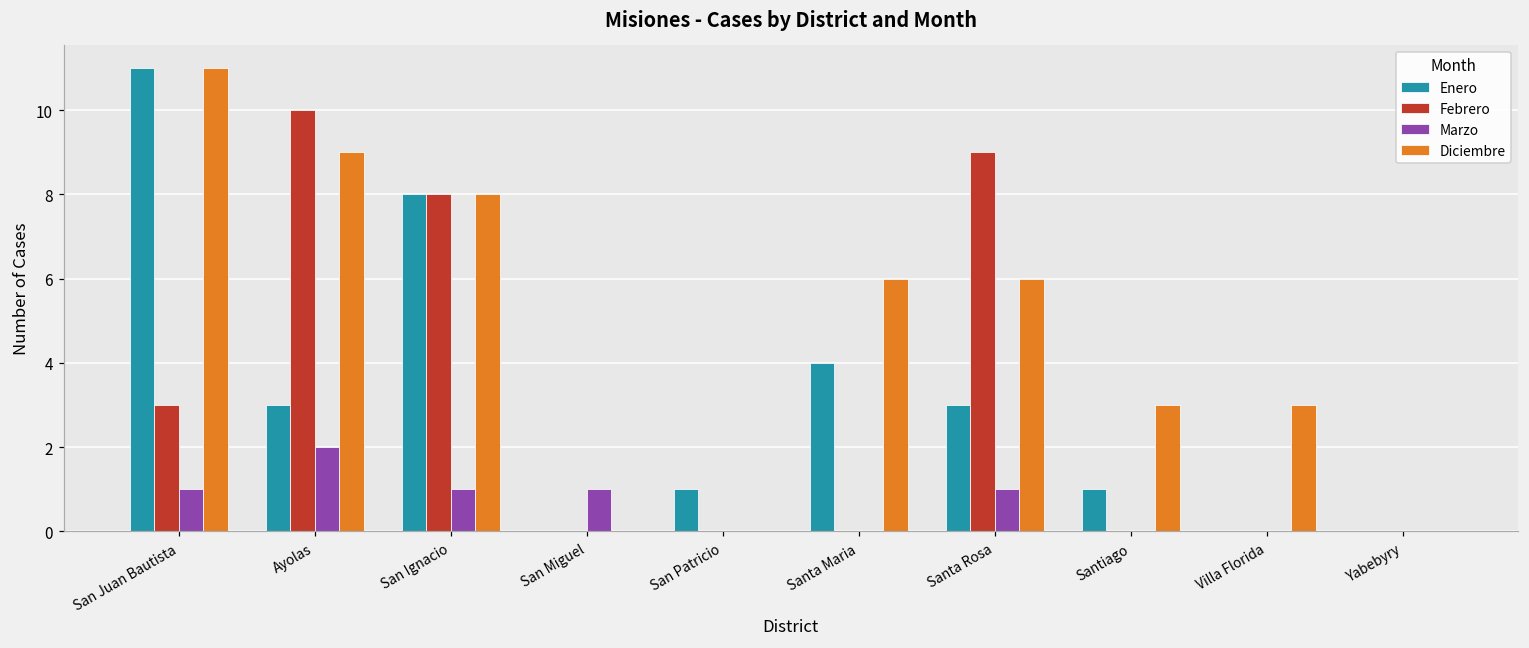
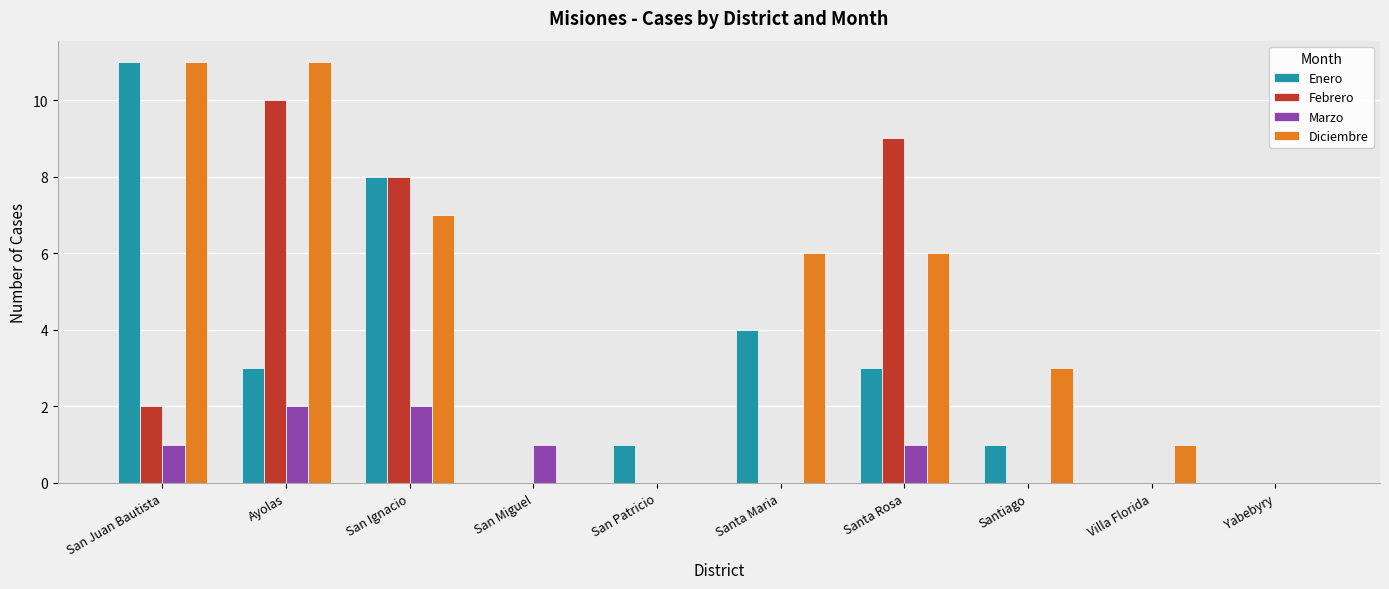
  {
    "Enero": {
      "San Juan Bautista": 11,
      "Ayolas": 3,
      "San Ignacio": 8,
      "San Miguel": 0,
      "San Patricio": 1,
      "Santa Maria": 4,
      "Santa Rosa": 3,
      "Santiago": 1,
      "Villa Florida": 0,
      "Yabebyry": 0
    },
    "Febrero": {
-     "San Juan Bautista": 3,
+     "San Juan Bautista": 2,
      "Ayolas": 10,
      "San Ignacio": 8,
      "San Miguel": 0,
      "San Patricio": 0,
      "Santa Maria": 0,
      "Santa Rosa": 9,
      "Santiago": 0,
      "Villa Florida": 0,
      "Yabebyry": 0
    },
    "Marzo": {
      "San Juan Bautista": 1,
      "Ayolas": 2,
-     "San Ignacio": 1,
+     "San Ignacio": 2,
      "San Miguel": 1,
      "San Patricio": 0,
      "Santa Maria": 0,
      "Santa Rosa": 1,
      "Santiago": 0,
      "Villa Florida": 0,
      "Yabebyry": 0
    },
    "Diciembre": {
      "San Juan Bautista": 11,
-     "Ayolas": 9,
-     "San Ignacio": 8,
+     "Ayolas": 11,
+     "San Ignacio": 7,
      "San Miguel": 0,
      "San Patricio": 0,
      "Santa Maria": 6,
      "Santa Rosa": 6,
      "Santiago": 3,
-     "Villa Florida": 3,
+     "Villa Florida": 1,
      "Yabebyry": 0
    }
  }
